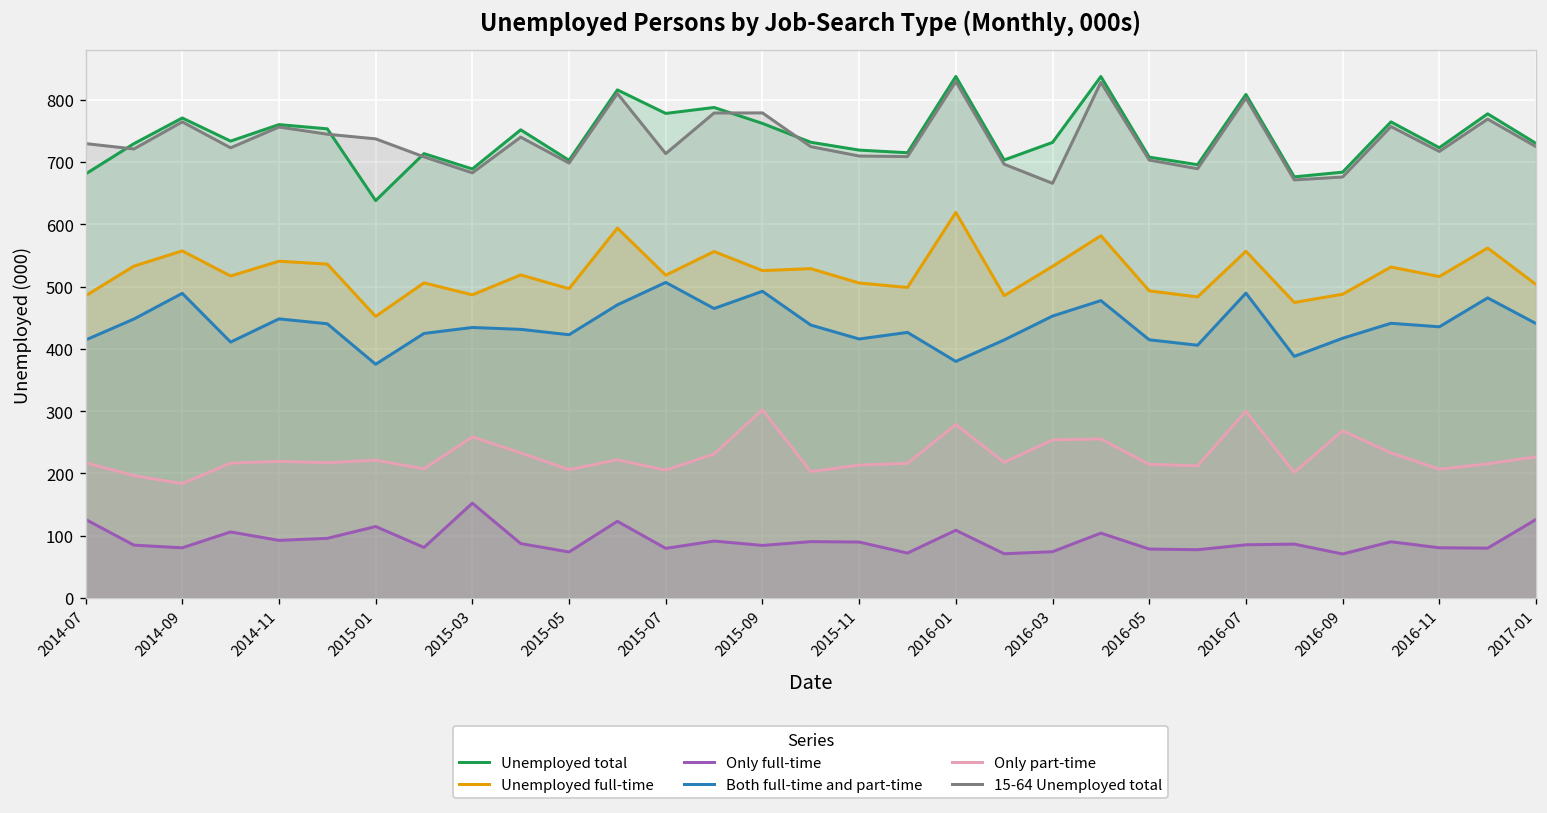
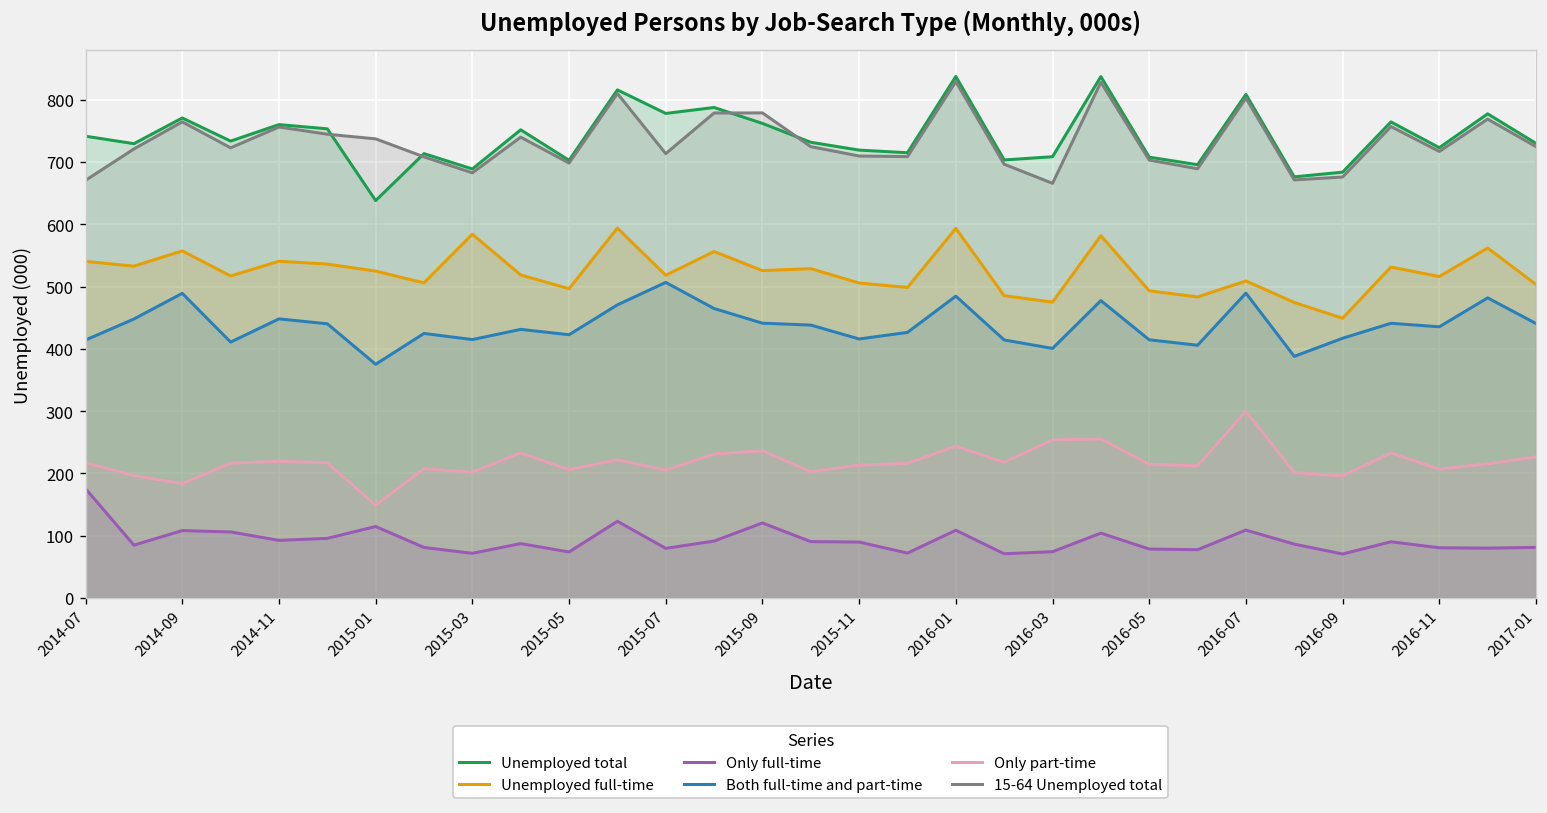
  {
    "Unemployed total": {
-     "2014-07": 680,
+     "2014-07": 740,
      "2014-09": 770,
      "2015-01": 640,
      "2015-03": 690,
      "2015-07": 780,
      "2015-09": 760,
      "2016-01": 840,
-     "2016-03": 730,
+     "2016-03": 710,
      "2016-07": 810,
      "2016-09": 680,
      "2017-01": 730
    },
    "Unemployed full-time": {
-     "2014-07": 490,
+     "2014-07": 540,
      "2014-09": 560,
-     "2015-01": 450,
-     "2015-03": 490,
+     "2015-01": 530,
+     "2015-03": 580,
      "2015-07": 520,
      "2015-09": 530,
-     "2016-01": 620,
-     "2016-03": 530,
-     "2016-07": 560,
-     "2016-09": 490,
+     "2016-01": 590,
+     "2016-03": 480,
+     "2016-07": 510,
+     "2016-09": 450,
      "2017-01": 500
    },
    "Only full-time": {
-     "2014-07": 130,
-     "2014-09": 80,
+     "2014-07": 180,
+     "2014-09": 110,
      "2015-01": 110,
-     "2015-03": 150,
+     "2015-03": 70,
      "2015-07": 80,
-     "2015-09": 80,
+     "2015-09": 120,
      "2016-01": 110,
      "2016-03": 70,
-     "2016-07": 90,
+     "2016-07": 110,
      "2016-09": 70,
-     "2017-01": 130
+     "2017-01": 80
    },
    "Both full-time and part-time": {
      "2014-07": 410,
      "2014-09": 490,
      "2015-01": 380,
-     "2015-03": 430,
+     "2015-03": 420,
      "2015-07": 510,
-     "2015-09": 490,
-     "2016-01": 380,
-     "2016-03": 450,
+     "2015-09": 440,
+     "2016-01": 480,
+     "2016-03": 400,
      "2016-07": 490,
      "2016-09": 420,
      "2017-01": 440
    },
    "Only part-time": {
      "2014-07": 220,
      "2014-09": 180,
-     "2015-01": 220,
-     "2015-03": 260,
+     "2015-01": 150,
+     "2015-03": 200,
      "2015-07": 210,
-     "2015-09": 300,
-     "2016-01": 280,
+     "2015-09": 240,
+     "2016-01": 240,
      "2016-03": 250,
      "2016-07": 300,
-     "2016-09": 270,
+     "2016-09": 200,
      "2017-01": 230
    },
    "15-64 Unemployed total": {
-     "2014-07": 730,
+     "2014-07": 670,
      "2014-09": 760,
      "2015-01": 740,
      "2015-03": 680,
      "2015-07": 710,
      "2015-09": 780,
      "2016-01": 830,
      "2016-03": 670,
      "2016-07": 800,
      "2016-09": 680,
      "2017-01": 720
    }
  }
